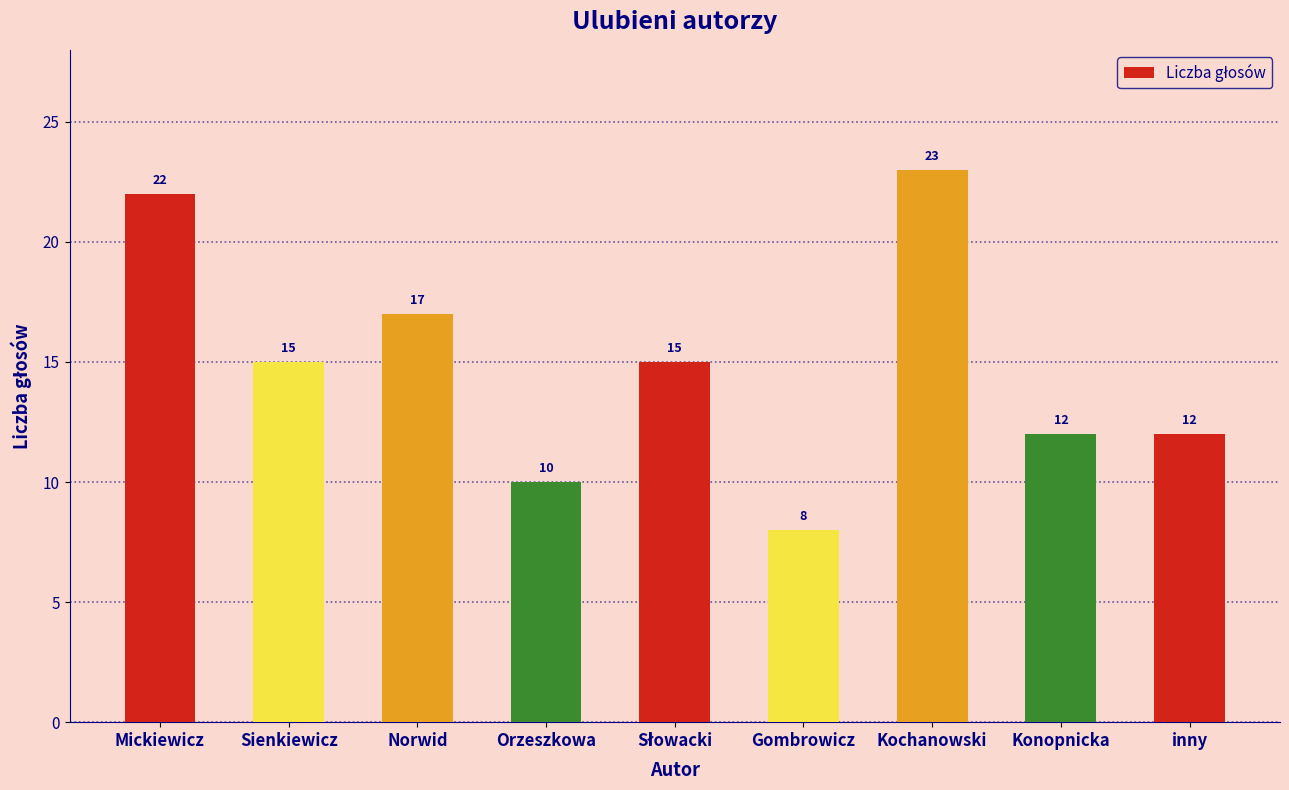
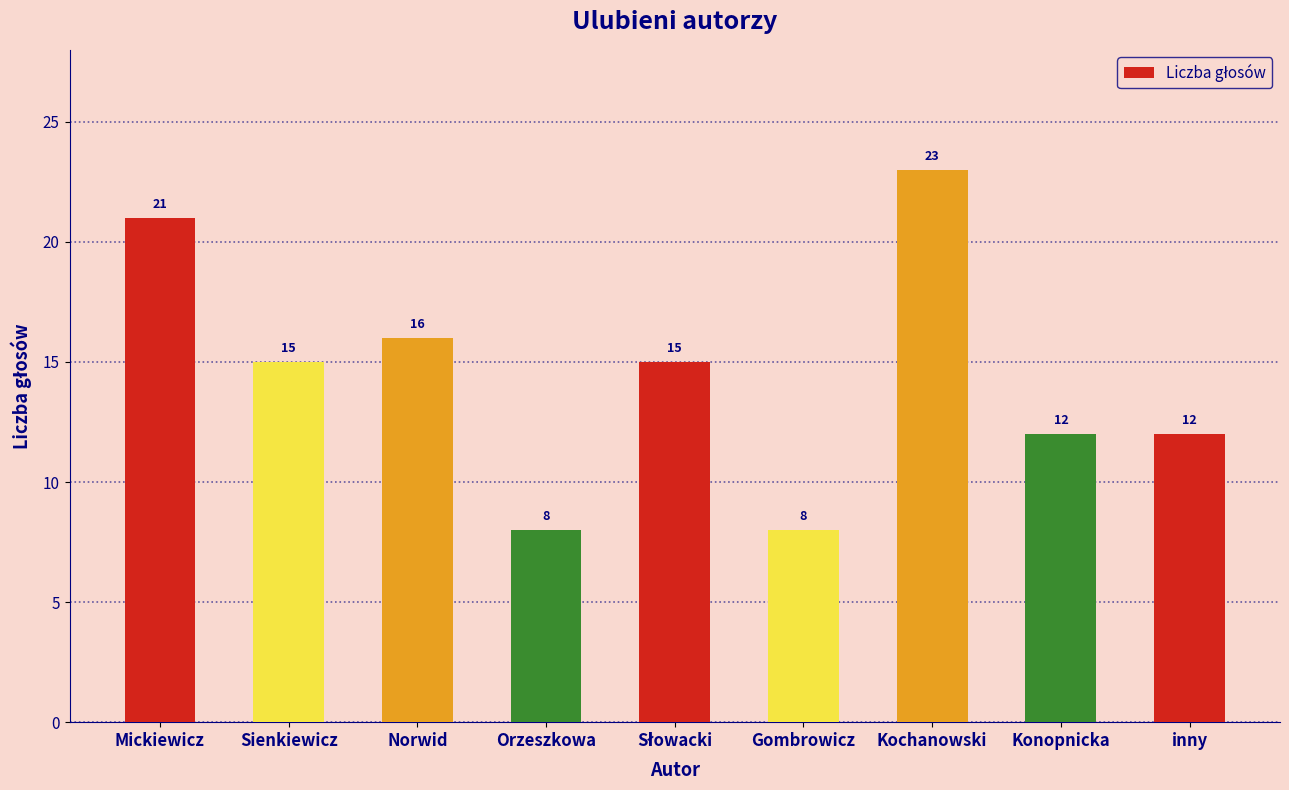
  {
-   "Mickiewicz": 22,
+   "Mickiewicz": 21,
    "Sienkiewicz": 15,
-   "Norwid": 17,
-   "Orzeszkowa": 10,
+   "Norwid": 16,
+   "Orzeszkowa": 8,
    "Słowacki": 15,
    "Gombrowicz": 8,
    "Kochanowski": 23,
    "Konopnicka": 12,
    "inny": 12
  }
